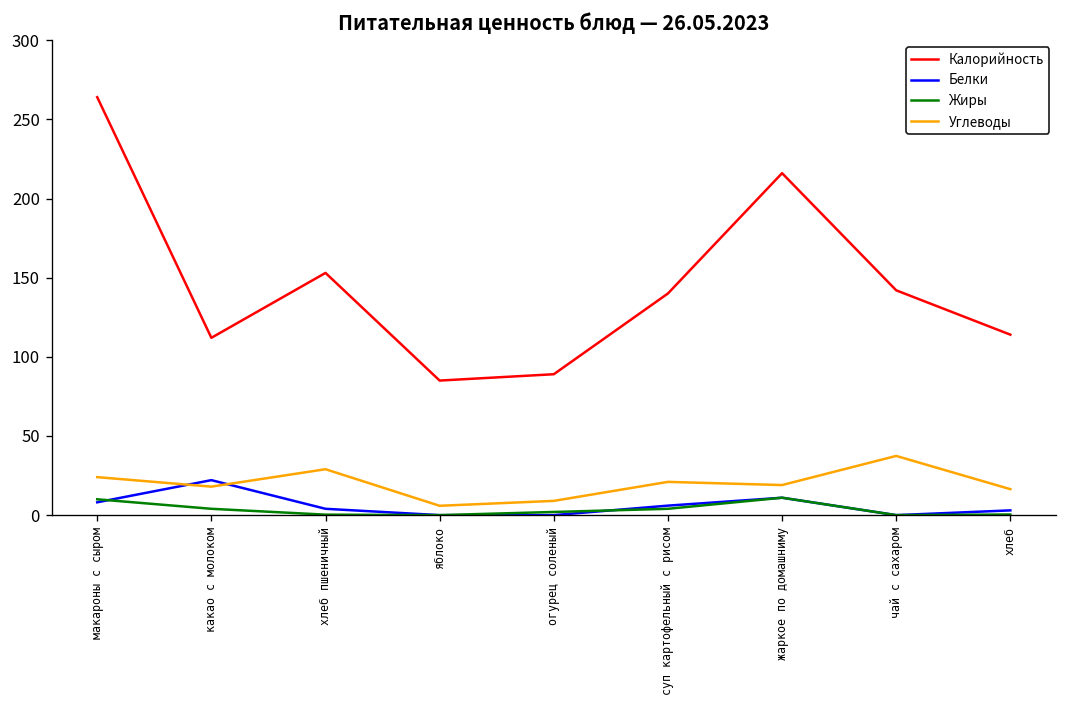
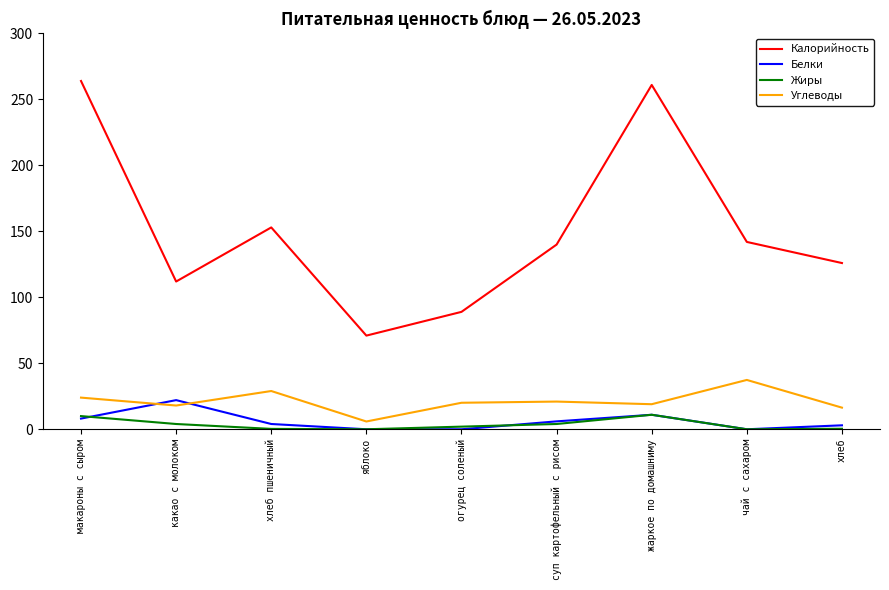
  {
    "Калорийность": {
      "макароны с сыром": 264,
      "какао с молоком": 112,
      "хлеб пшеничный": 153,
-     "яблоко": 85,
+     "яблоко": 71,
      "огурец соленый": 89,
      "суп картофельный с рисом": 140,
-     "жаркое по домашниму": 216,
+     "жаркое по домашниму": 261,
      "чай с сахаром": 142,
-     "хлеб": 114
+     "хлеб": 126
    },
    "Белки": {
      "какао с молоком": 22,
      "хлеб пшеничный": 4,
      "огурец соленый": 0,
      "суп картофельный с рисом": 6,
      "хлеб": 3
    },
    "Жиры": {
      "какао с молоком": 4,
      "хлеб пшеничный": 0,
      "огурец соленый": 2,
      "суп картофельный с рисом": 4,
      "хлеб": 0
    },
    "Углеводы": {
      "макароны с сыром": 24,
      "какао с молоком": 18,
      "хлеб пшеничный": 29,
      "яблоко": 6,
-     "огурец соленый": 9,
+     "огурец соленый": 20,
      "суп картофельный с рисом": 21,
      "жаркое по домашниму": 19,
      "чай с сахаром": 37,
      "хлеб": 16
    }
  }
